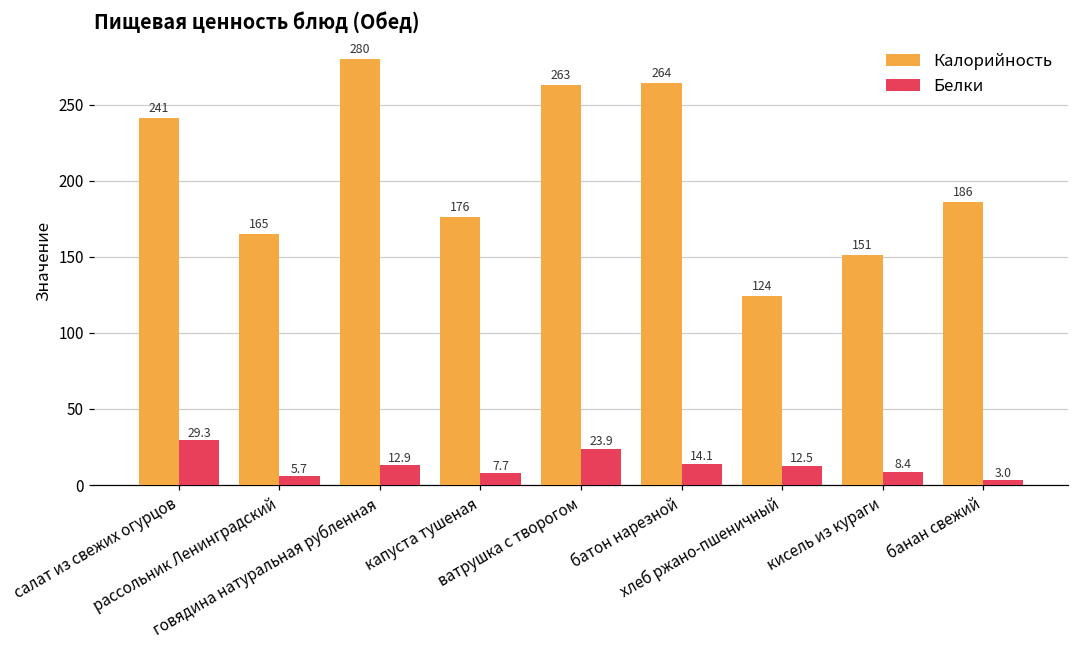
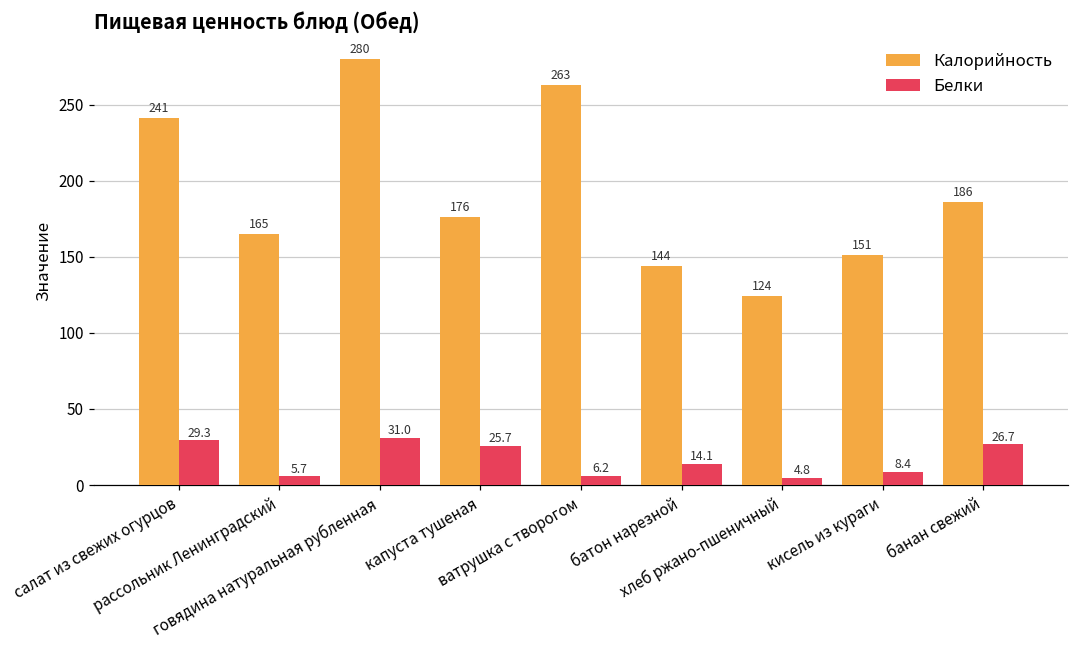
  {
    "Калорийность": {
      "салат из свежих огурцов": 241,
      "рассольник Ленинградский": 165,
      "говядина натуральная рубленная": 280,
      "капуста тушеная": 176,
      "ватрушка с творогом": 263,
-     "батон нарезной": 264,
+     "батон нарезной": 144,
      "хлеб ржано-пшеничный": 124,
      "кисель из кураги": 151,
      "банан свежий": 186
    },
    "Белки": {
      "салат из свежих огурцов": 29.3,
      "рассольник Ленинградский": 5.7,
-     "говядина натуральная рубленная": 12.9,
-     "капуста тушеная": 7.7,
-     "ватрушка с творогом": 23.9,
+     "говядина натуральная рубленная": 31.0,
+     "капуста тушеная": 25.7,
+     "ватрушка с творогом": 6.2,
      "батон нарезной": 14.1,
-     "хлеб ржано-пшеничный": 12.5,
+     "хлеб ржано-пшеничный": 4.8,
      "кисель из кураги": 8.4,
-     "банан свежий": 3.0
+     "банан свежий": 26.7
    }
  }
